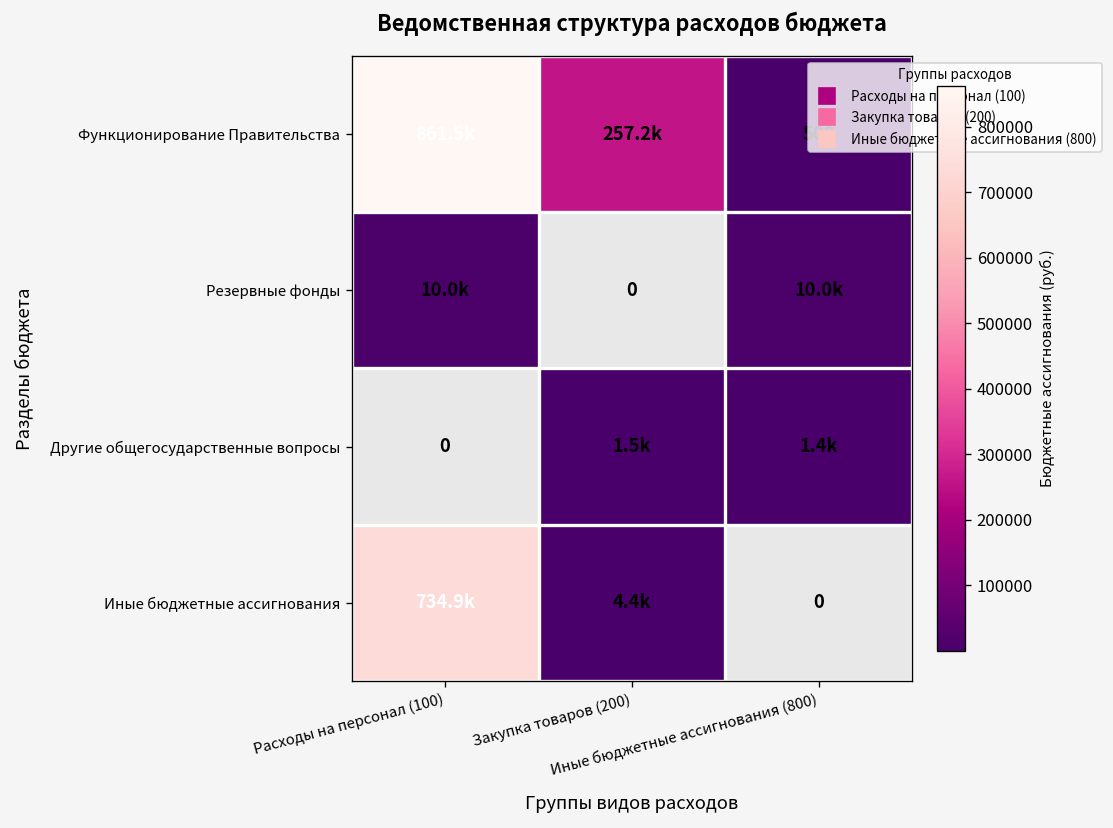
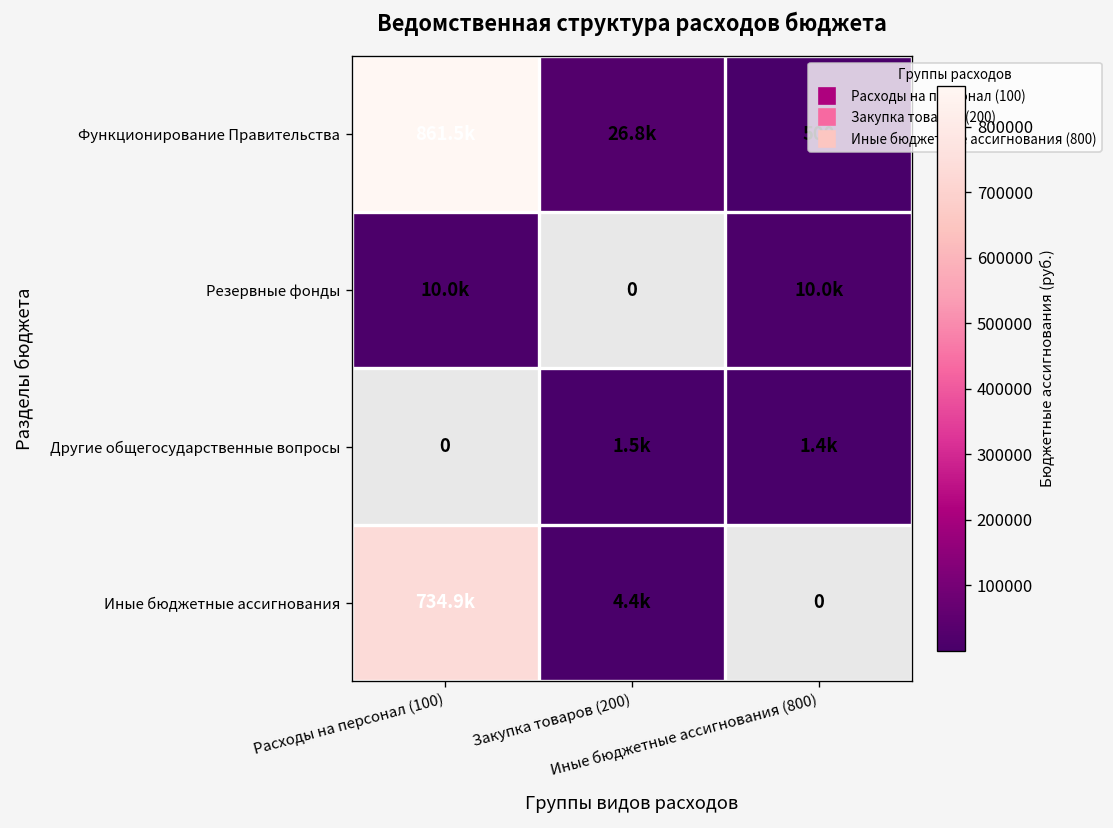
  {
    "Функционирование Правительства": {
-     "Закупка товаров (200)": "257.2k"
+     "Закупка товаров (200)": "26.8k"
    },
    "Резервные фонды": {
      "Расходы на персонал (100)": "10.0k",
      "Иные бюджетные ассигнования (800)": "10.0k"
    },
    "Другие общегосударственные вопросы": {
      "Закупка товаров (200)": "1.5k",
      "Иные бюджетные ассигнования (800)": "1.4k"
    },
    "Иные бюджетные ассигнования": {
      "Закупка товаров (200)": "4.4k"
    }
  }
